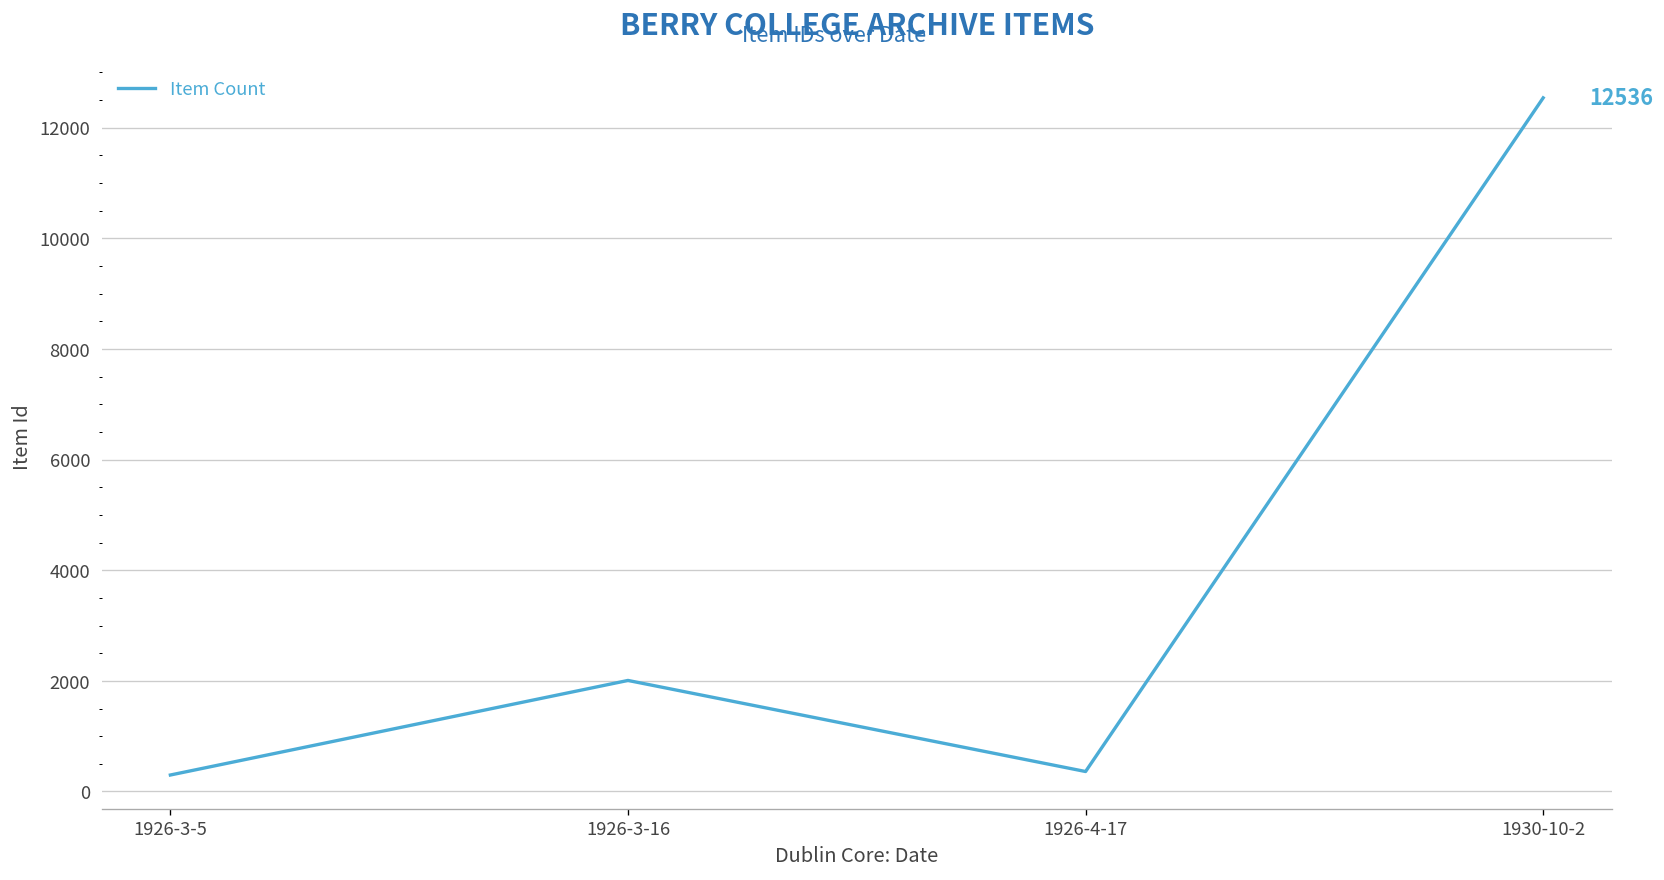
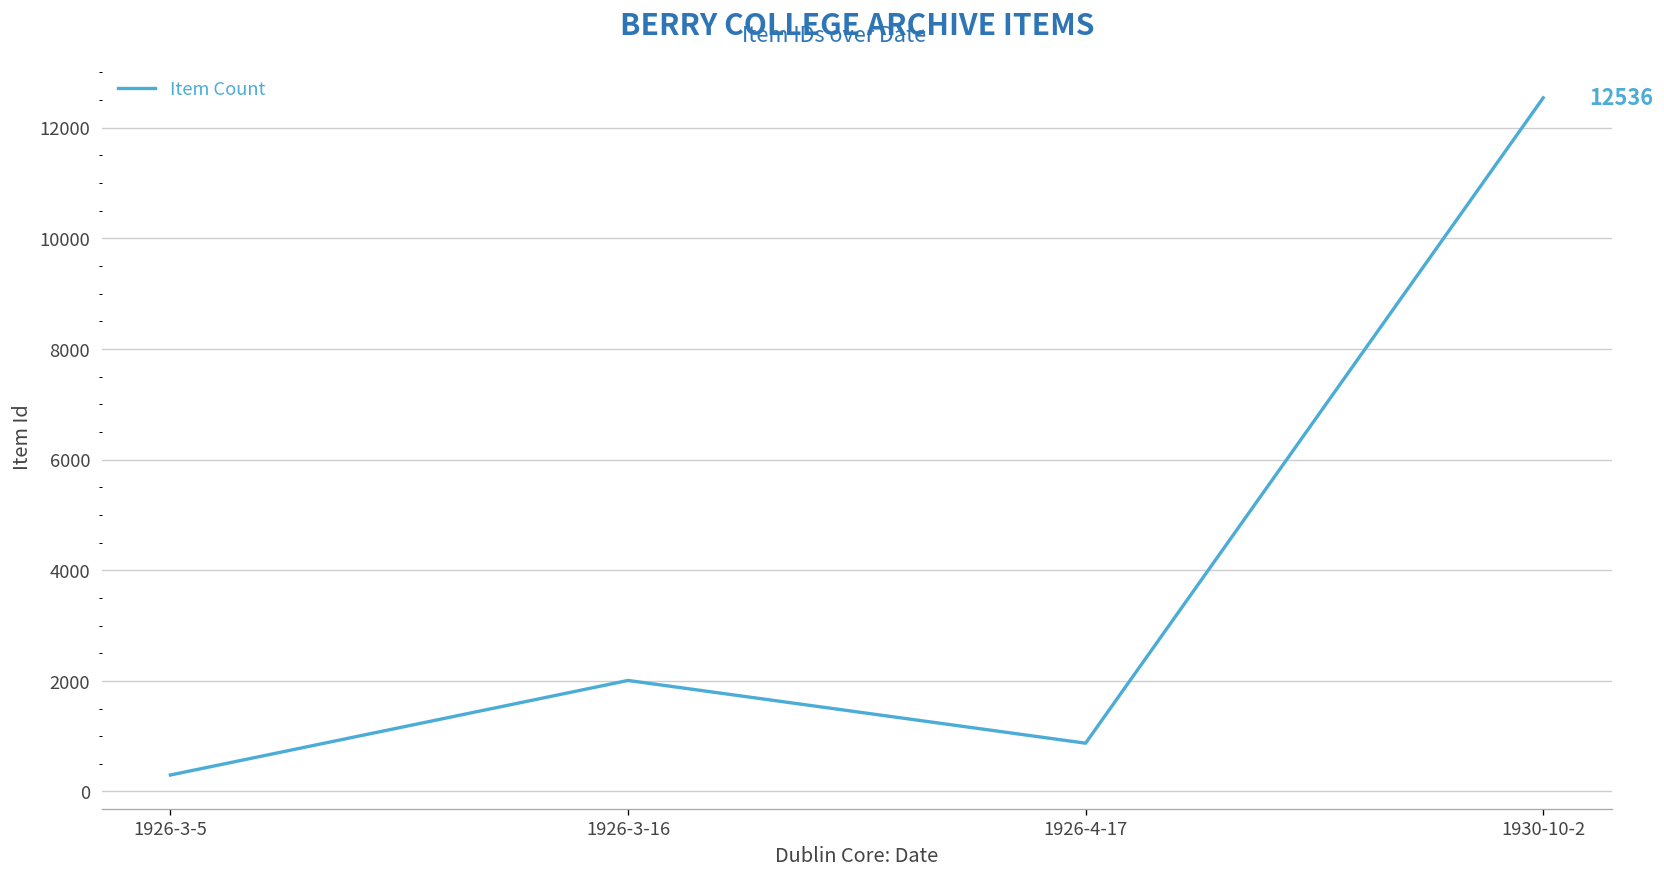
  {
    "1926-3-5": 300,
    "1926-3-16": 2000,
-   "1926-4-17": 400,
+   "1926-4-17": 900,
    "1930-10-2": 12500
  }
